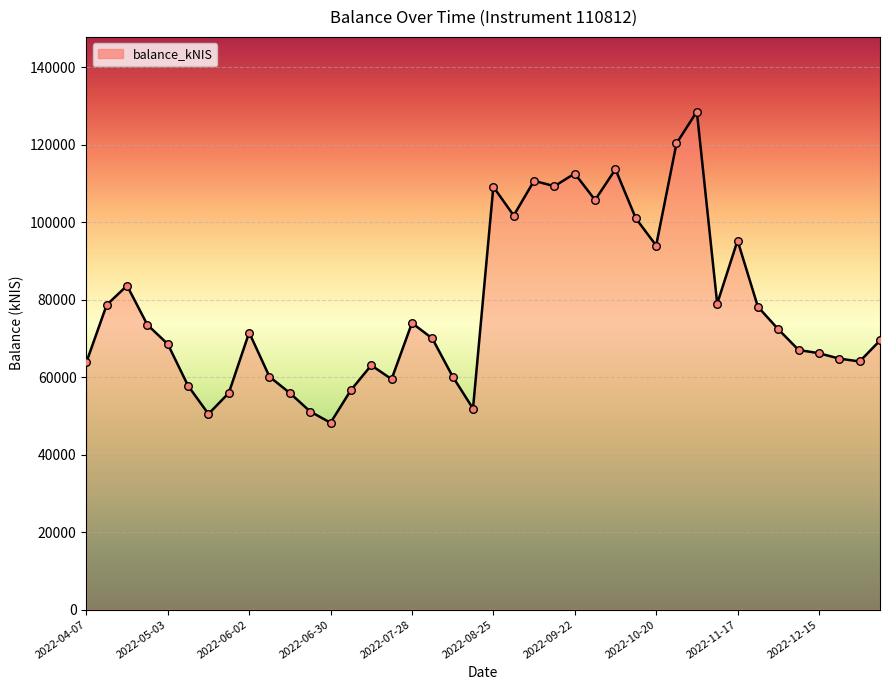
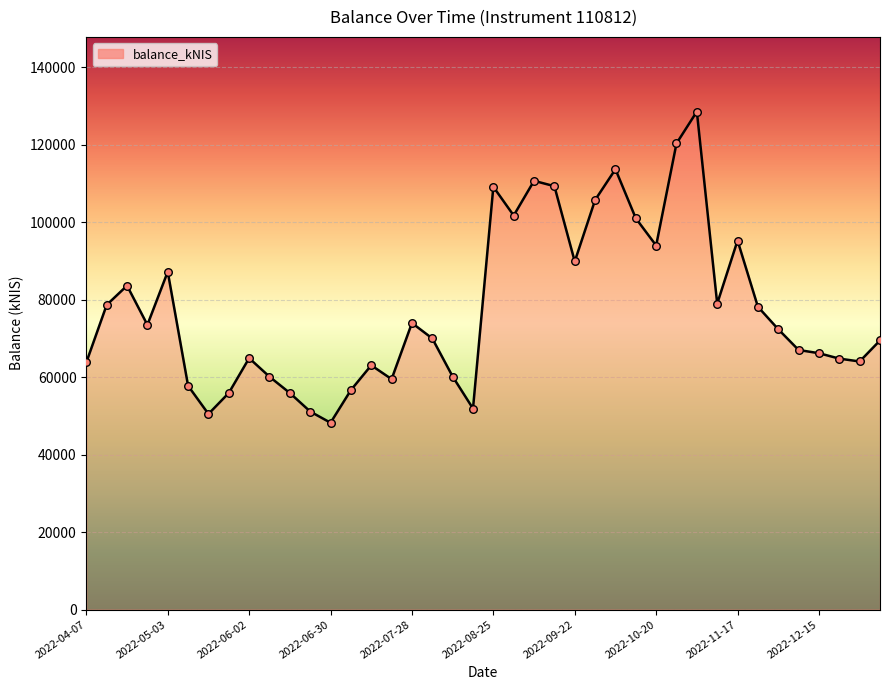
  {
    "2022-04-07": 64000,
-   "2022-05-03": 69000,
-   "2022-06-02": 72000,
+   "2022-05-03": 87000,
+   "2022-06-02": 65000,
    "2022-06-30": 48000,
    "2022-07-28": 74000,
    "2022-08-25": 109000,
-   "2022-09-22": 113000,
+   "2022-09-22": 90000,
    "2022-10-20": 94000,
    "2022-11-17": 95000,
    "2022-12-15": 66000
  }
